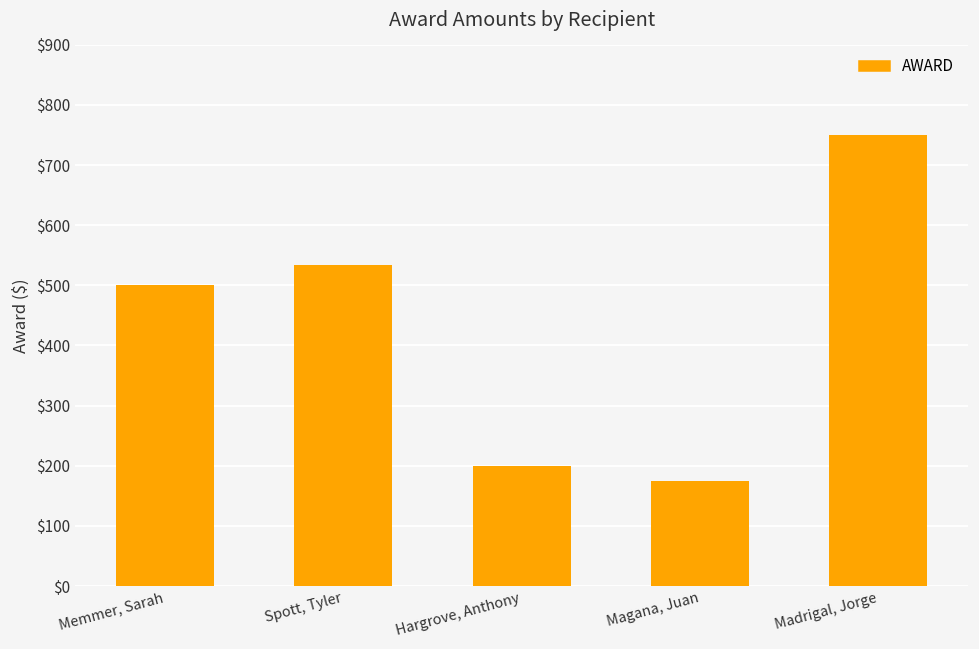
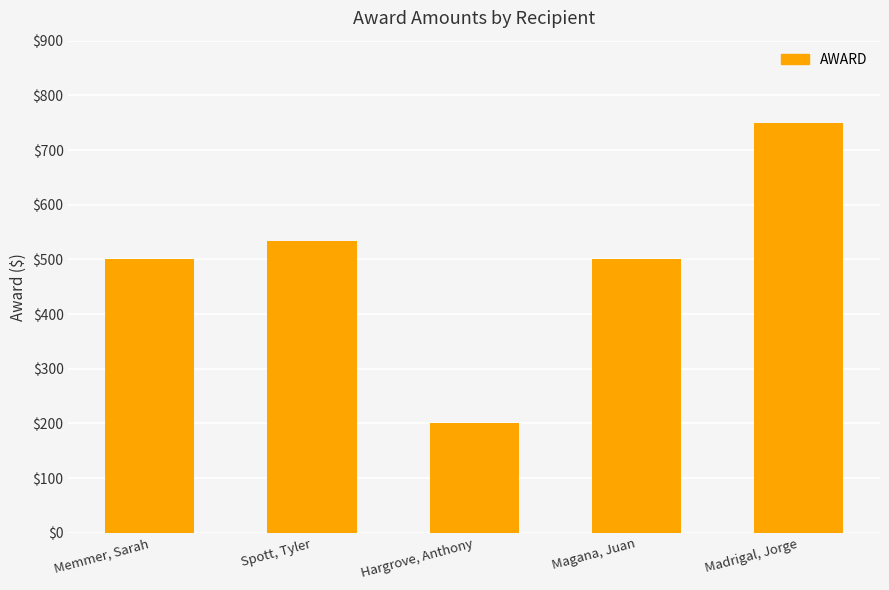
  {
    "Memmer, Sarah": "$500",
    "Spott, Tyler": "$530",
    "Hargrove, Anthony": "$200",
-   "Magana, Juan": "$170",
+   "Magana, Juan": "$500",
    "Madrigal, Jorge": "$750"
  }
